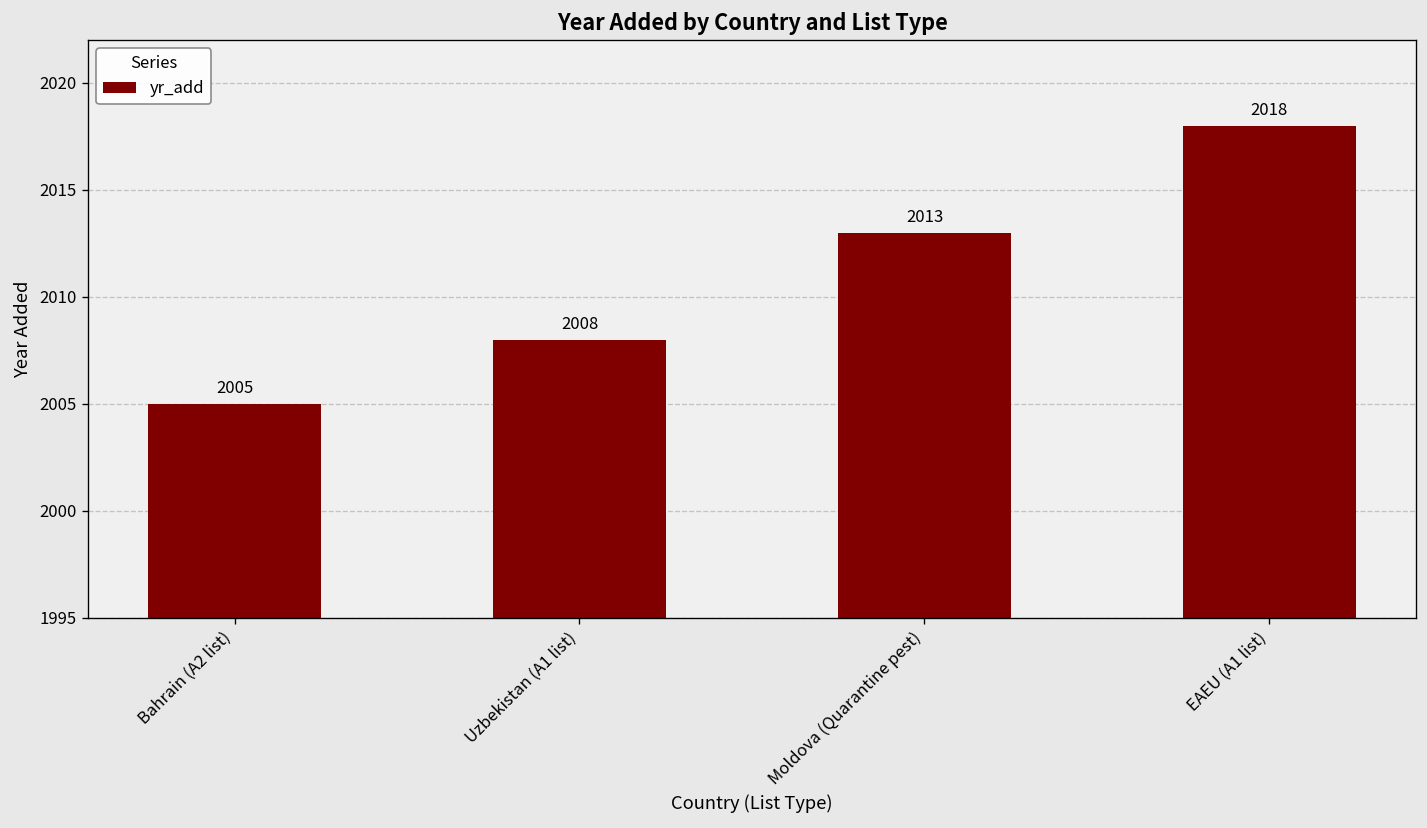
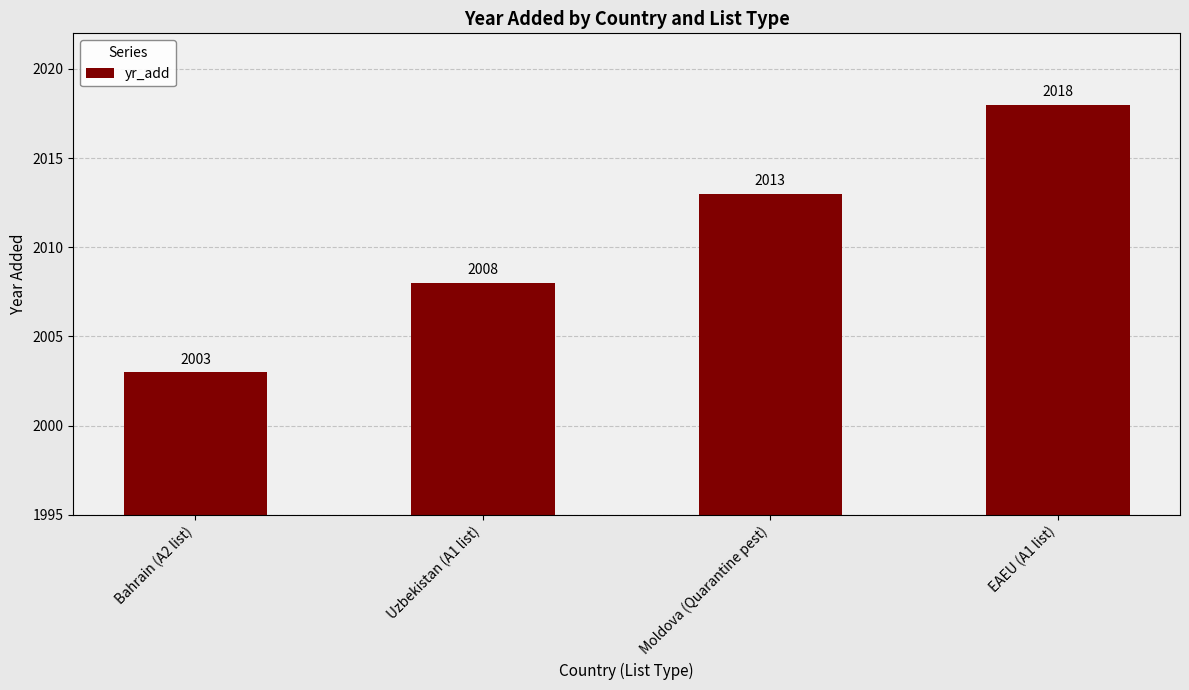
  {
-   "Bahrain (A2 list)": 2005,
+   "Bahrain (A2 list)": 2003,
    "Uzbekistan (A1 list)": 2008,
    "Moldova (Quarantine pest)": 2013,
    "EAEU (A1 list)": 2018
  }
